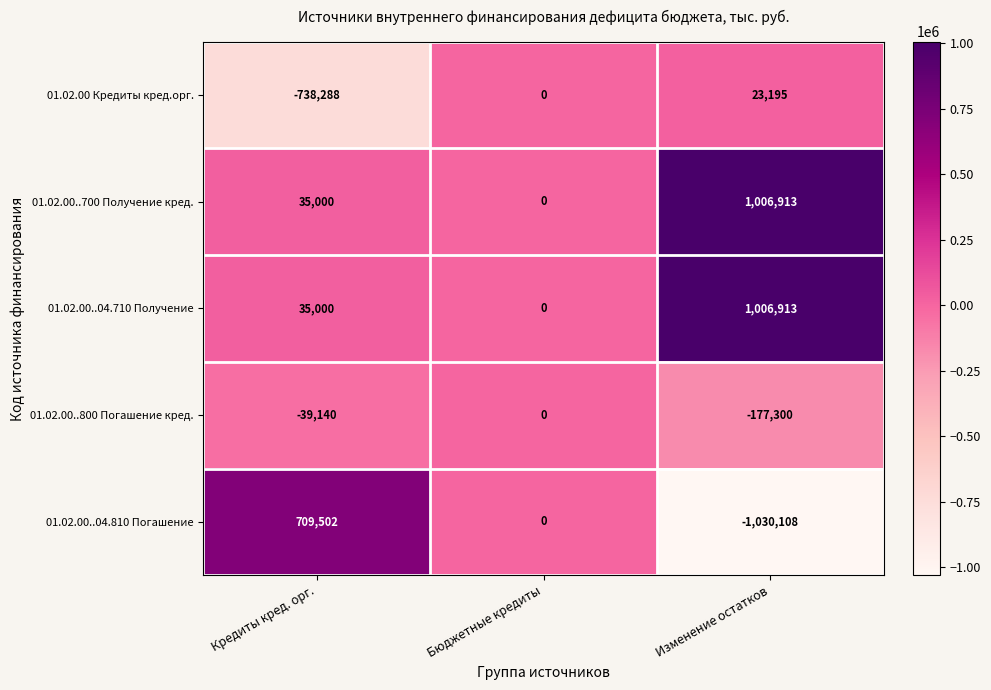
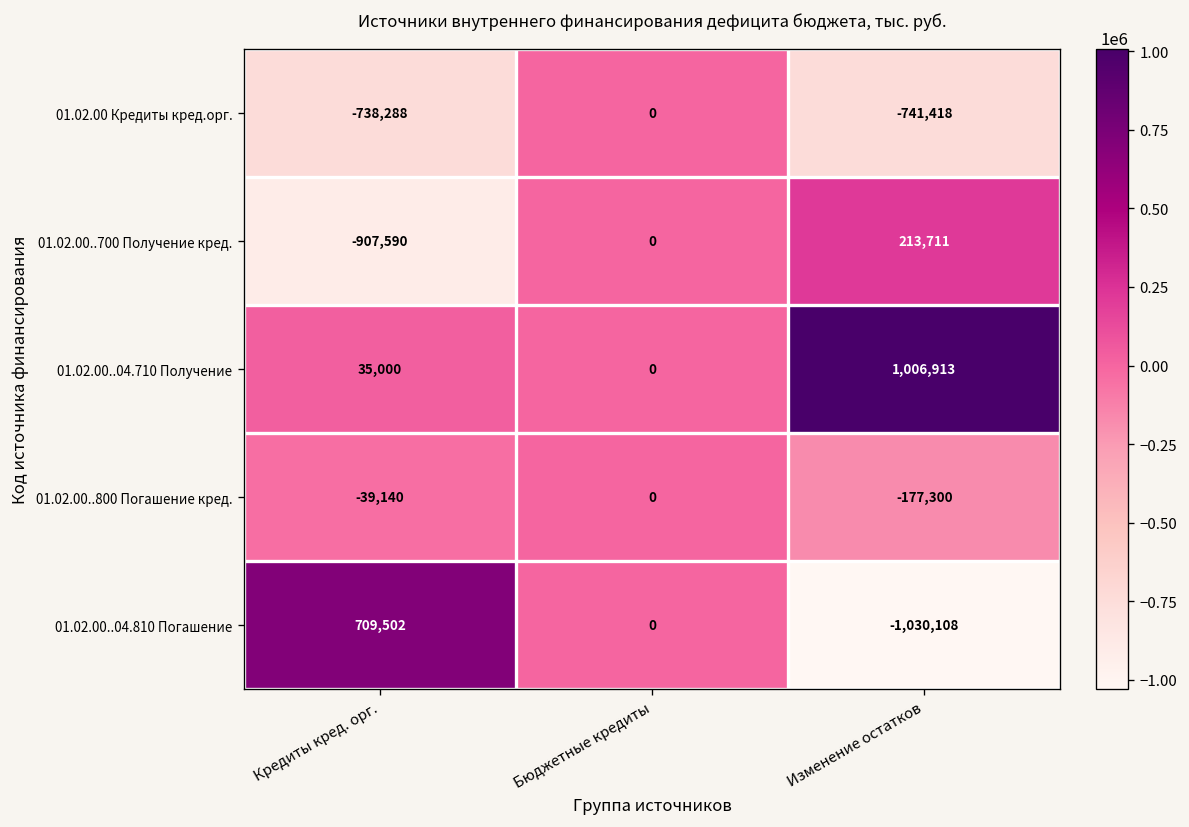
  {
    "01.02.00 Кредиты кред.орг.": {
      "Кредиты кред. орг.": "-738,288",
      "Бюджетные кредиты": "0",
-     "Изменение остатков": "23,195"
+     "Изменение остатков": "-741,418"
    },
    "01.02.00..700 Получение кред.": {
-     "Кредиты кред. орг.": "35,000",
+     "Кредиты кред. орг.": "-907,590",
      "Бюджетные кредиты": "0",
-     "Изменение остатков": "1,006,913"
+     "Изменение остатков": "213,711"
    },
    "01.02.00..04.710 Получение": {
      "Кредиты кред. орг.": "35,000",
      "Бюджетные кредиты": "0",
      "Изменение остатков": "1,006,913"
    },
    "01.02.00..800 Погашение кред.": {
      "Кредиты кред. орг.": "-39,140",
      "Бюджетные кредиты": "0",
      "Изменение остатков": "-177,300"
    },
    "01.02.00..04.810 Погашение": {
      "Кредиты кред. орг.": "709,502",
      "Бюджетные кредиты": "0",
      "Изменение остатков": "-1,030,108"
    }
  }
